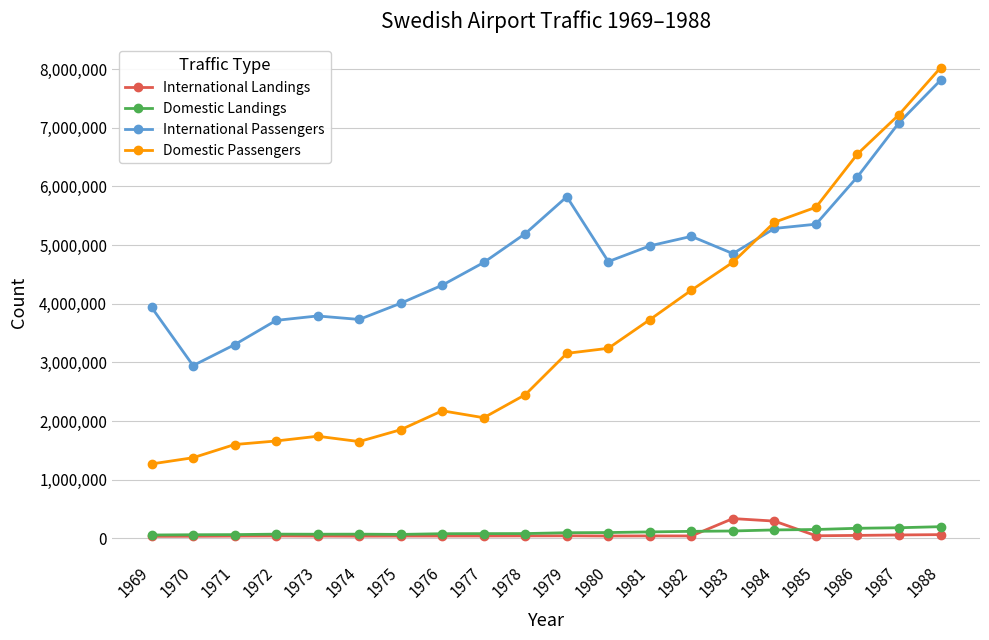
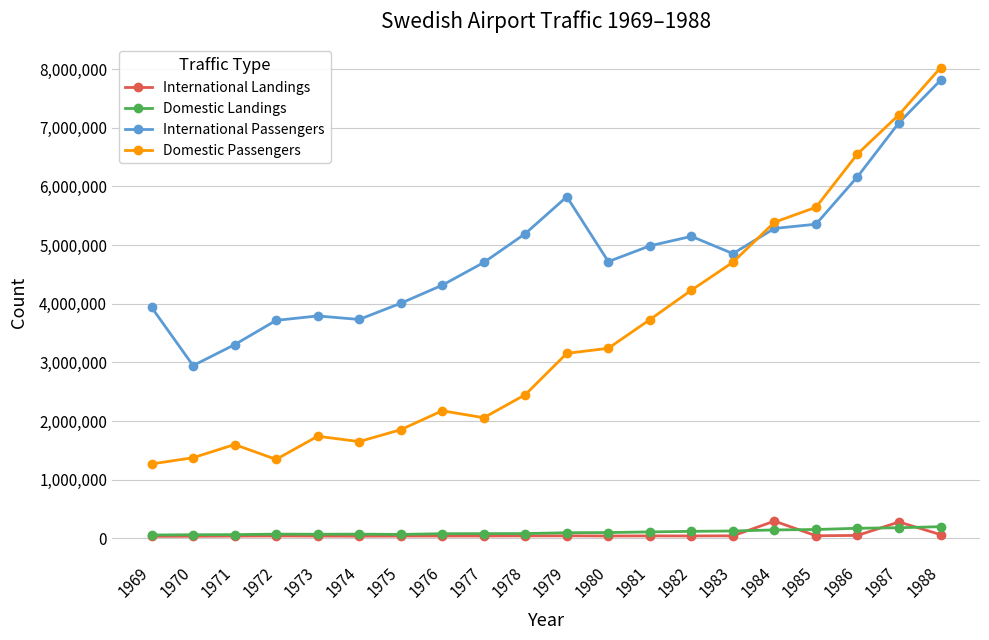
  {
    "International Landings": {
      "1979": "0",
      "1980": "0",
      "1981": "0",
      "1982": "0",
-     "1983": "300,000",
+     "1983": "0",
      "1984": "300,000",
      "1985": "0",
      "1986": "100,000",
-     "1987": "100,000",
+     "1987": "300,000",
      "1988": "100,000"
    },
    "Domestic Landings": {
      "1979": "100,000",
      "1980": "100,000",
      "1981": "100,000",
      "1982": "100,000",
      "1983": "100,000",
      "1984": "100,000",
      "1985": "200,000",
      "1986": "200,000",
      "1987": "200,000",
      "1988": "200,000"
    },
    "International Passengers": {
      "1969": "3,900,000",
      "1970": "2,900,000",
      "1971": "3,300,000",
      "1972": "3,700,000",
      "1973": "3,800,000",
      "1974": "3,700,000",
      "1975": "4,000,000",
      "1976": "4,300,000",
      "1977": "4,700,000",
      "1978": "5,200,000",
      "1979": "5,800,000",
      "1980": "4,700,000",
      "1981": "5,000,000",
      "1982": "5,100,000",
      "1983": "4,900,000",
      "1984": "5,300,000",
      "1985": "5,400,000",
      "1986": "6,200,000",
      "1987": "7,100,000",
      "1988": "7,800,000"
    },
    "Domestic Passengers": {
      "1969": "1,300,000",
      "1970": "1,400,000",
      "1971": "1,600,000",
-     "1972": "1,700,000",
+     "1972": "1,300,000",
      "1973": "1,700,000",
      "1974": "1,700,000",
      "1975": "1,900,000",
      "1976": "2,200,000",
      "1977": "2,100,000",
      "1978": "2,400,000",
      "1979": "3,200,000",
      "1980": "3,200,000",
      "1981": "3,700,000",
      "1982": "4,200,000",
      "1983": "4,700,000",
      "1984": "5,400,000",
      "1985": "5,600,000",
      "1986": "6,600,000",
      "1987": "7,200,000",
      "1988": "8,000,000"
    }
  }
